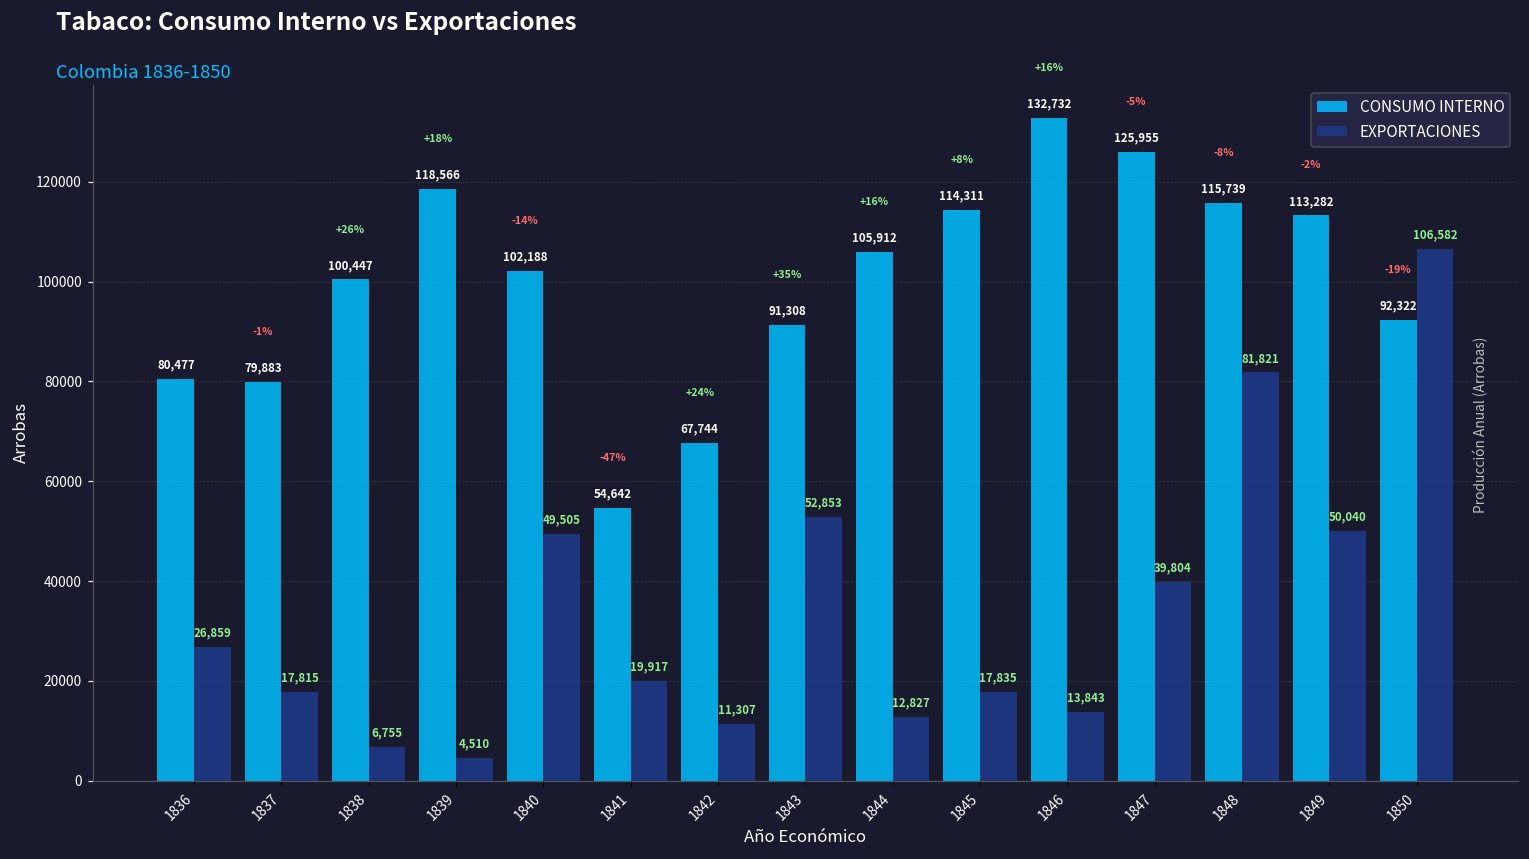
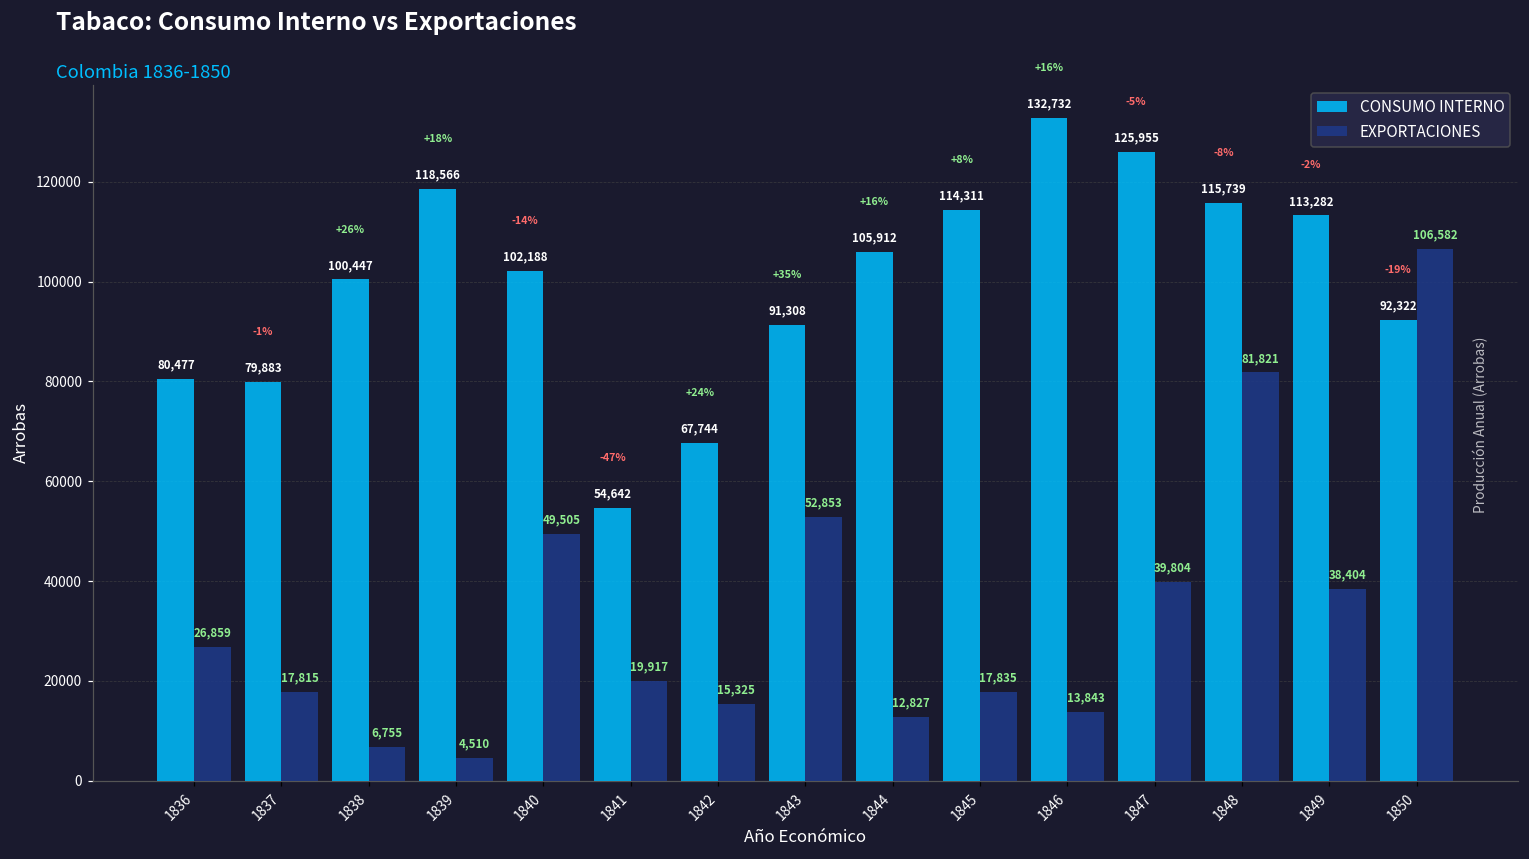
  {
    "CONSUMO INTERNO": {
      "1836": "80,477",
      "1837": "79,883",
      "1838": "100,447",
      "1839": "118,566",
      "1840": "102,188",
      "1841": "54,642",
      "1842": "67,744",
      "1843": "91,308",
      "1844": "105,912",
      "1845": "114,311",
      "1846": "132,732",
      "1847": "125,955",
      "1848": "115,739",
      "1849": "113,282",
      "1850": "92,322"
    },
    "EXPORTACIONES": {
      "1836": "26,859",
      "1837": "17,815",
      "1838": "6,755",
      "1839": "4,510",
      "1840": "49,505",
      "1841": "19,917",
-     "1842": "11,307",
+     "1842": "15,325",
      "1843": "52,853",
      "1844": "12,827",
      "1845": "17,835",
      "1846": "13,843",
      "1847": "39,804",
      "1848": "81,821",
-     "1849": "50,040",
+     "1849": "38,404",
      "1850": "106,582"
    }
  }
